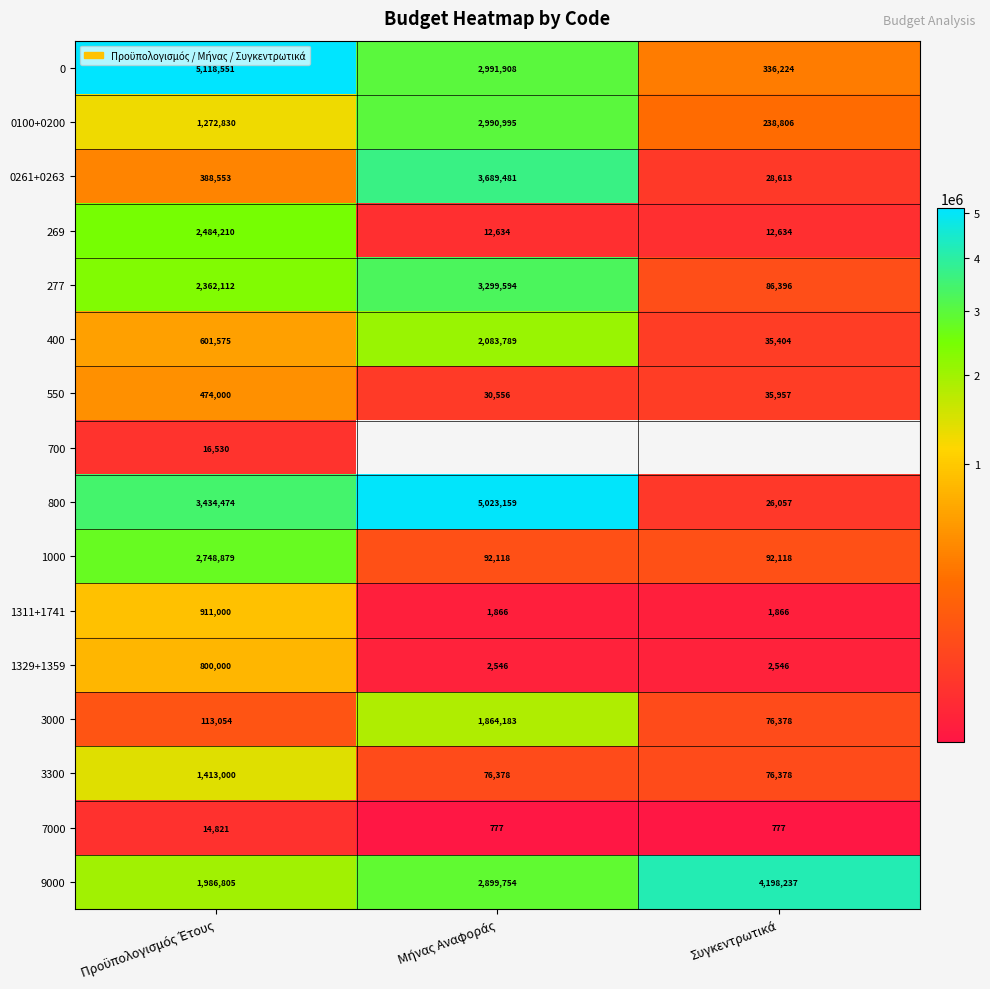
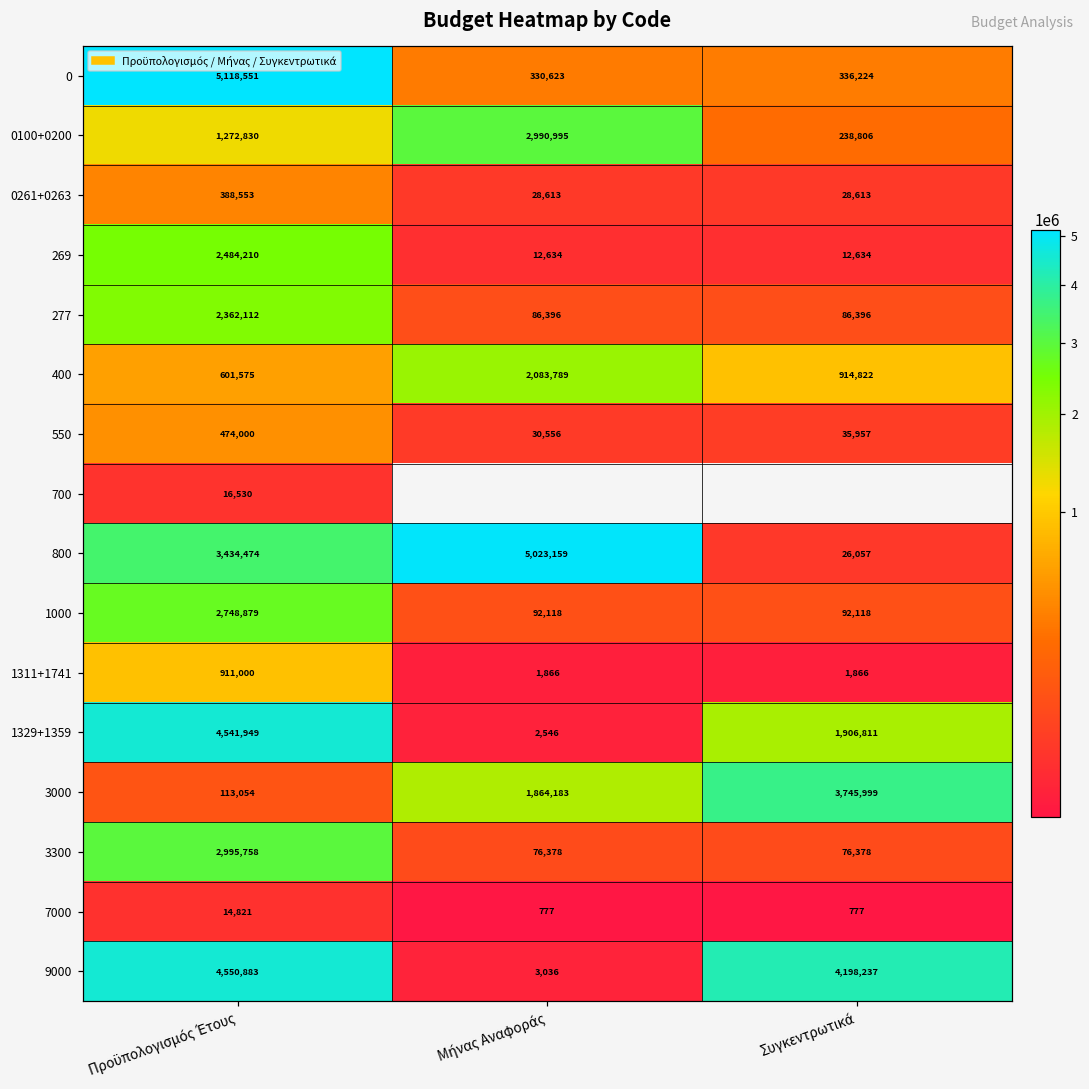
  {
    "0": {
-     "Μήνας Αναφοράς": "2,991,908",
+     "Μήνας Αναφοράς": "330,623",
      "Συγκεντρωτικά": "336,224"
    },
    "0100+0200": {
      "Προϋπολογισμός Έτους": "1,272,830",
      "Μήνας Αναφοράς": "2,990,995",
      "Συγκεντρωτικά": "238,806"
    },
    "0261+0263": {
      "Προϋπολογισμός Έτους": "388,553",
-     "Μήνας Αναφοράς": "3,689,481",
+     "Μήνας Αναφοράς": "28,613",
      "Συγκεντρωτικά": "28,613"
    },
    "269": {
      "Προϋπολογισμός Έτους": "2,484,210",
      "Μήνας Αναφοράς": "12,634",
      "Συγκεντρωτικά": "12,634"
    },
    "277": {
      "Προϋπολογισμός Έτους": "2,362,112",
-     "Μήνας Αναφοράς": "3,299,594",
+     "Μήνας Αναφοράς": "86,396",
      "Συγκεντρωτικά": "86,396"
    },
    "400": {
      "Προϋπολογισμός Έτους": "601,575",
      "Μήνας Αναφοράς": "2,083,789",
-     "Συγκεντρωτικά": "35,404"
+     "Συγκεντρωτικά": "914,822"
    },
    "550": {
      "Προϋπολογισμός Έτους": "474,000",
      "Μήνας Αναφοράς": "30,556",
      "Συγκεντρωτικά": "35,957"
    },
    "700": {
      "Προϋπολογισμός Έτους": "16,530"
    },
    "800": {
      "Προϋπολογισμός Έτους": "3,434,474",
      "Μήνας Αναφοράς": "5,023,159",
      "Συγκεντρωτικά": "26,057"
    },
    "1000": {
      "Προϋπολογισμός Έτους": "2,748,879",
      "Μήνας Αναφοράς": "92,118",
      "Συγκεντρωτικά": "92,118"
    },
    "1311+1741": {
      "Προϋπολογισμός Έτους": "911,000",
      "Μήνας Αναφοράς": "1,866",
      "Συγκεντρωτικά": "1,866"
    },
    "1329+1359": {
-     "Προϋπολογισμός Έτους": "800,000",
+     "Προϋπολογισμός Έτους": "4,541,949",
      "Μήνας Αναφοράς": "2,546",
-     "Συγκεντρωτικά": "2,546"
+     "Συγκεντρωτικά": "1,906,811"
    },
    "3000": {
      "Προϋπολογισμός Έτους": "113,054",
      "Μήνας Αναφοράς": "1,864,183",
-     "Συγκεντρωτικά": "76,378"
+     "Συγκεντρωτικά": "3,745,999"
    },
    "3300": {
-     "Προϋπολογισμός Έτους": "1,413,000",
+     "Προϋπολογισμός Έτους": "2,995,758",
      "Μήνας Αναφοράς": "76,378",
      "Συγκεντρωτικά": "76,378"
    },
    "7000": {
      "Προϋπολογισμός Έτους": "14,821",
      "Μήνας Αναφοράς": "777",
      "Συγκεντρωτικά": "777"
    },
    "9000": {
-     "Προϋπολογισμός Έτους": "1,986,805",
-     "Μήνας Αναφοράς": "2,899,754",
+     "Προϋπολογισμός Έτους": "4,550,883",
+     "Μήνας Αναφοράς": "3,036",
      "Συγκεντρωτικά": "4,198,237"
    }
  }
